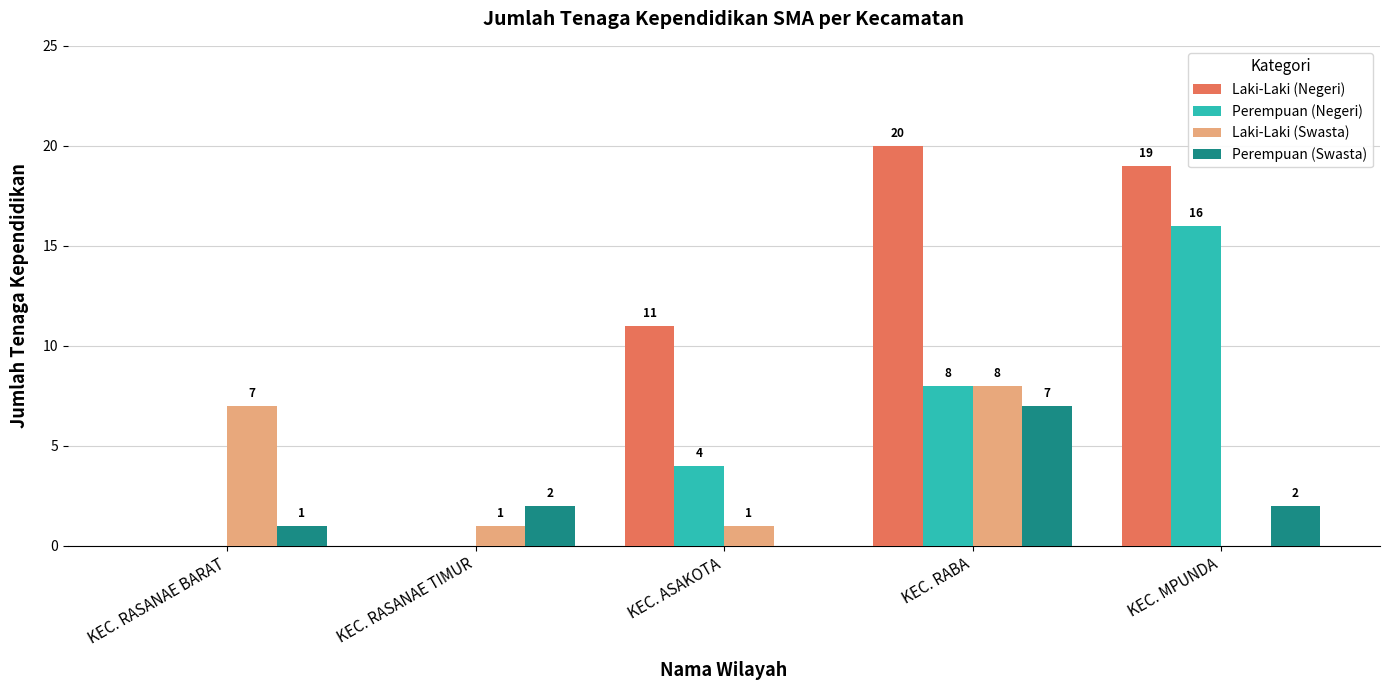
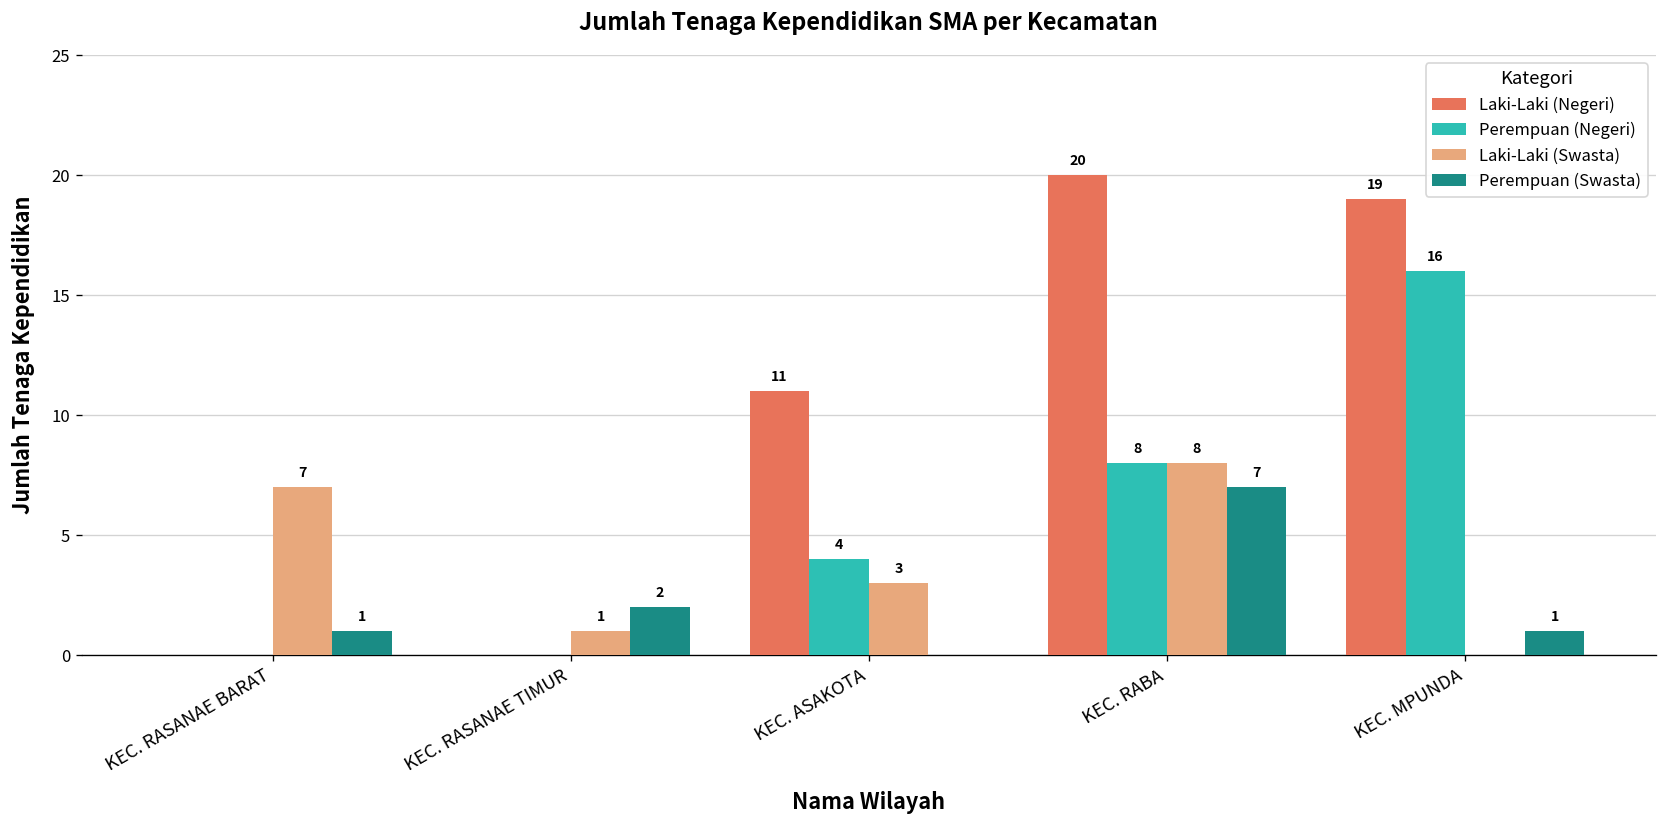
  {
    "Laki-Laki (Negeri)": {
      "KEC. ASAKOTA": 11,
      "KEC. RABA": 20,
      "KEC. MPUNDA": 19
    },
    "Perempuan (Negeri)": {
      "KEC. ASAKOTA": 4,
      "KEC. RABA": 8,
      "KEC. MPUNDA": 16
    },
    "Laki-Laki (Swasta)": {
      "KEC. RASANAE BARAT": 7,
      "KEC. RASANAE TIMUR": 1,
-     "KEC. ASAKOTA": 1,
+     "KEC. ASAKOTA": 3,
      "KEC. RABA": 8
    },
    "Perempuan (Swasta)": {
      "KEC. RASANAE BARAT": 1,
      "KEC. RASANAE TIMUR": 2,
      "KEC. RABA": 7,
-     "KEC. MPUNDA": 2
+     "KEC. MPUNDA": 1
    }
  }
